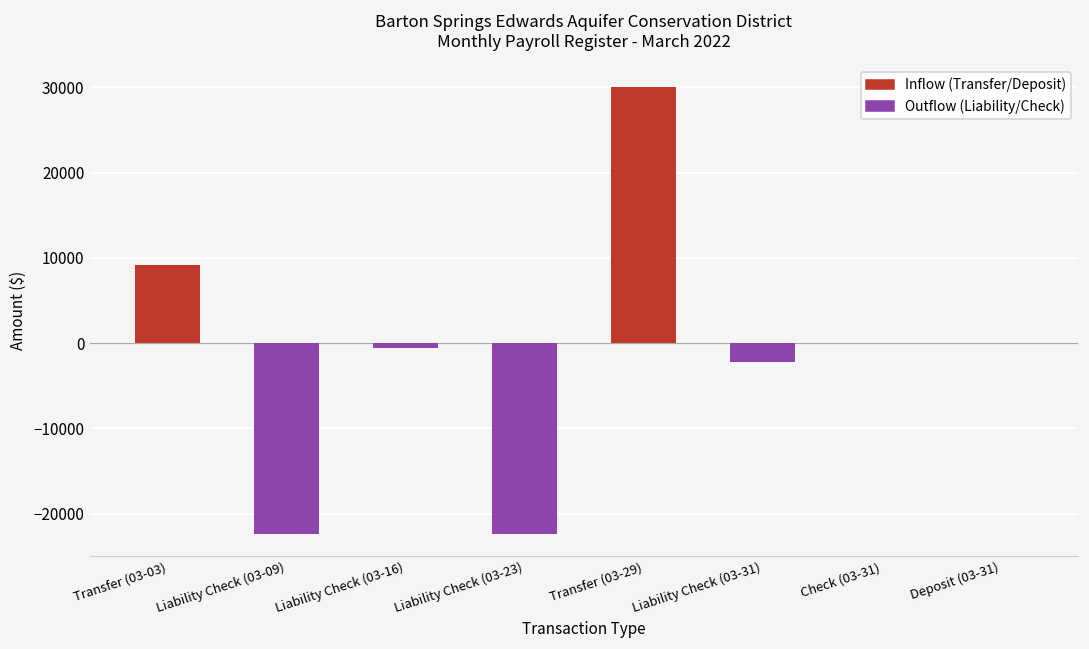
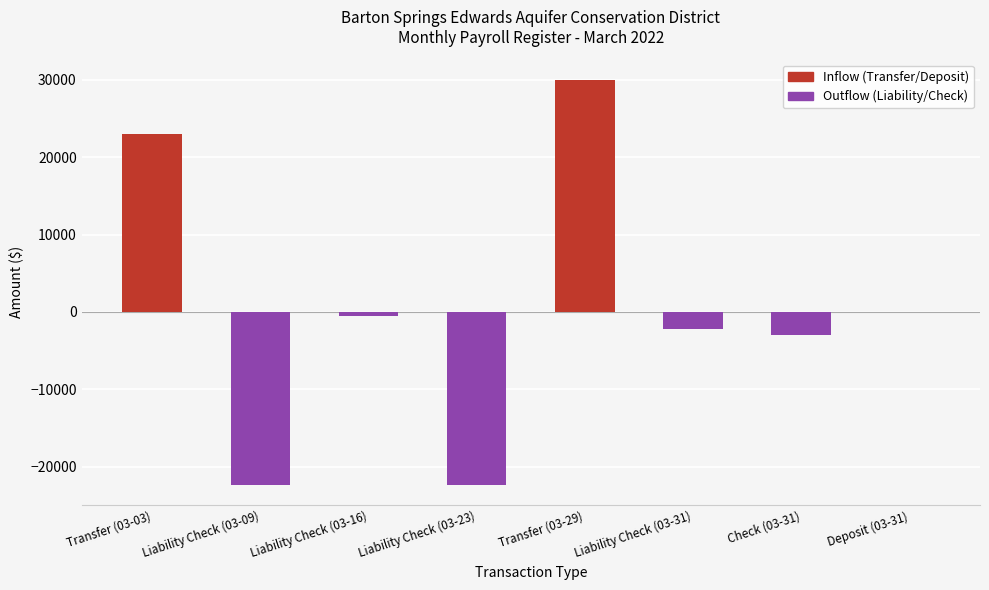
  {
-   "Transfer (03-03)": 9000,
+   "Transfer (03-03)": 23000,
    "Liability Check (03-09)": -22000,
    "Liability Check (03-16)": -1000,
    "Liability Check (03-23)": -22000,
    "Transfer (03-29)": 30000,
    "Liability Check (03-31)": -2000,
-   "Check (03-31)": 0
+   "Check (03-31)": -3000
  }
